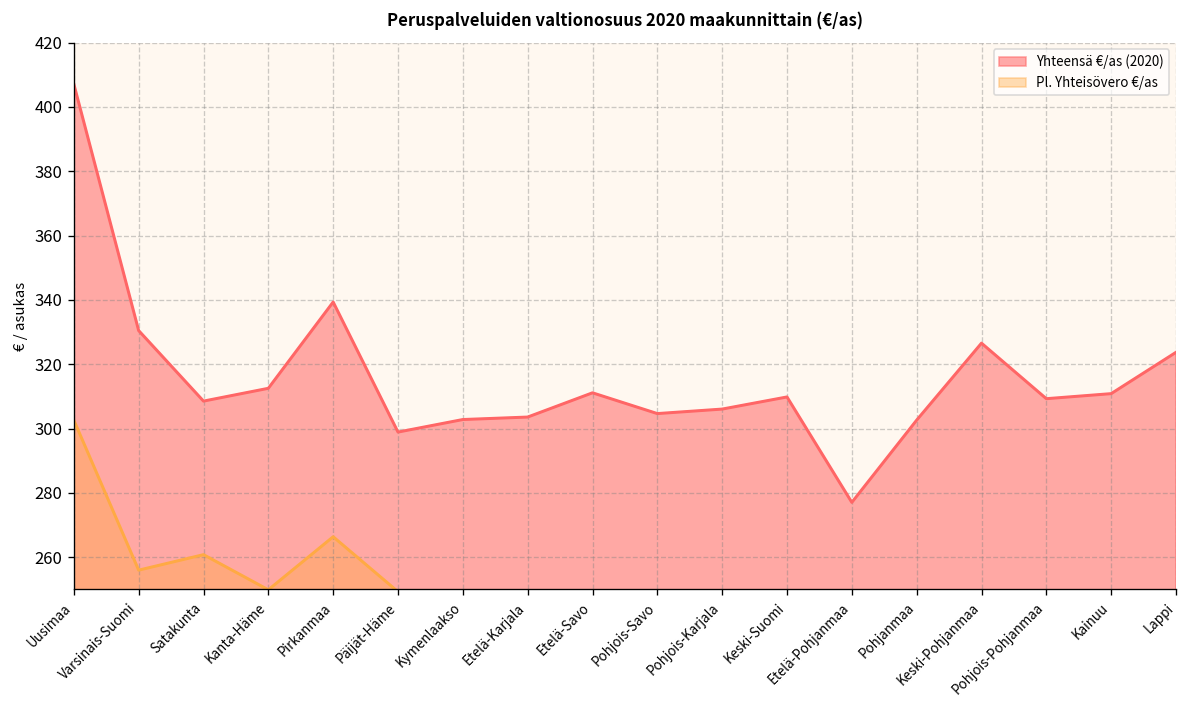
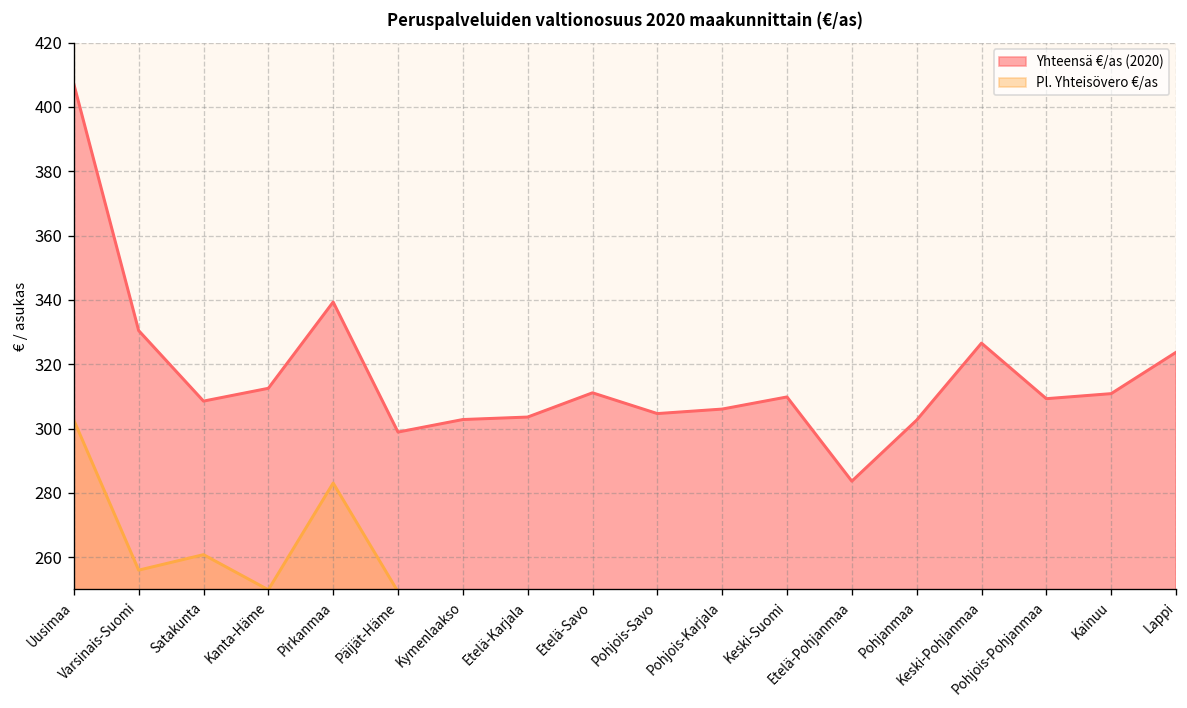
  {
    "Yhteensä €/as (2020)": {
      "Uusimaa": 407,
      "Varsinais-Suomi": 330,
      "Satakunta": 309,
      "Kanta-Häme": 313,
      "Pirkanmaa": 339,
      "Päijät-Häme": 299,
      "Kymenlaakso": 303,
      "Etelä-Karjala": 304,
      "Etelä-Savo": 311,
      "Pohjois-Savo": 305,
      "Pohjois-Karjala": 306,
      "Keski-Suomi": 310,
-     "Etelä-Pohjanmaa": 277,
+     "Etelä-Pohjanmaa": 284,
      "Pohjanmaa": 303,
      "Keski-Pohjanmaa": 327,
      "Pohjois-Pohjanmaa": 309,
      "Kainuu": 311,
      "Lappi": 324
    },
    "Pl. Yhteisövero €/as": {
      "Uusimaa": 303,
      "Varsinais-Suomi": 256,
      "Satakunta": 261,
      "Kanta-Häme": 250,
-     "Pirkanmaa": 266,
+     "Pirkanmaa": 283,
      "Päijät-Häme": 249,
      "Kymenlaakso": 249
    }
  }
